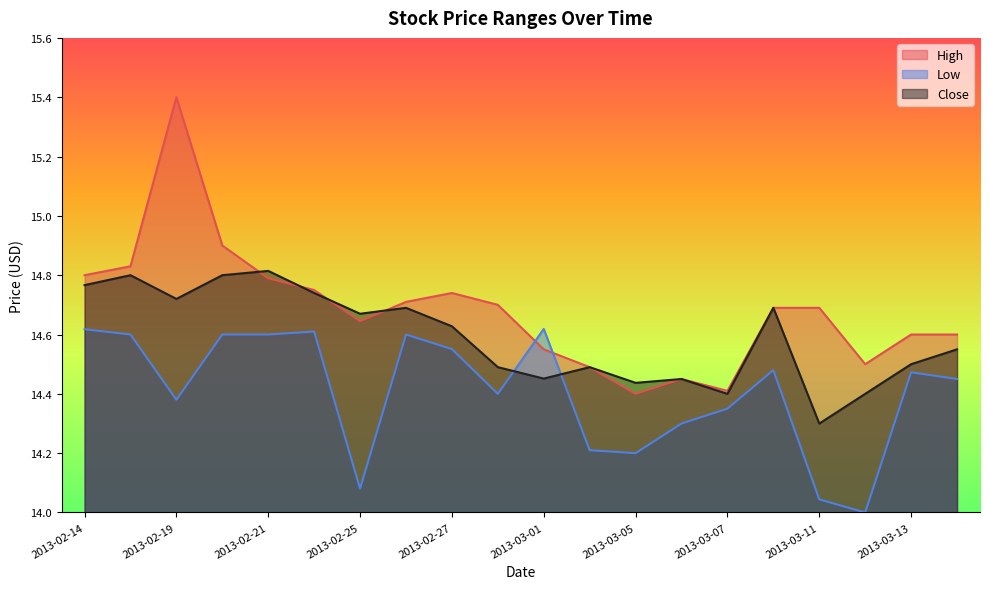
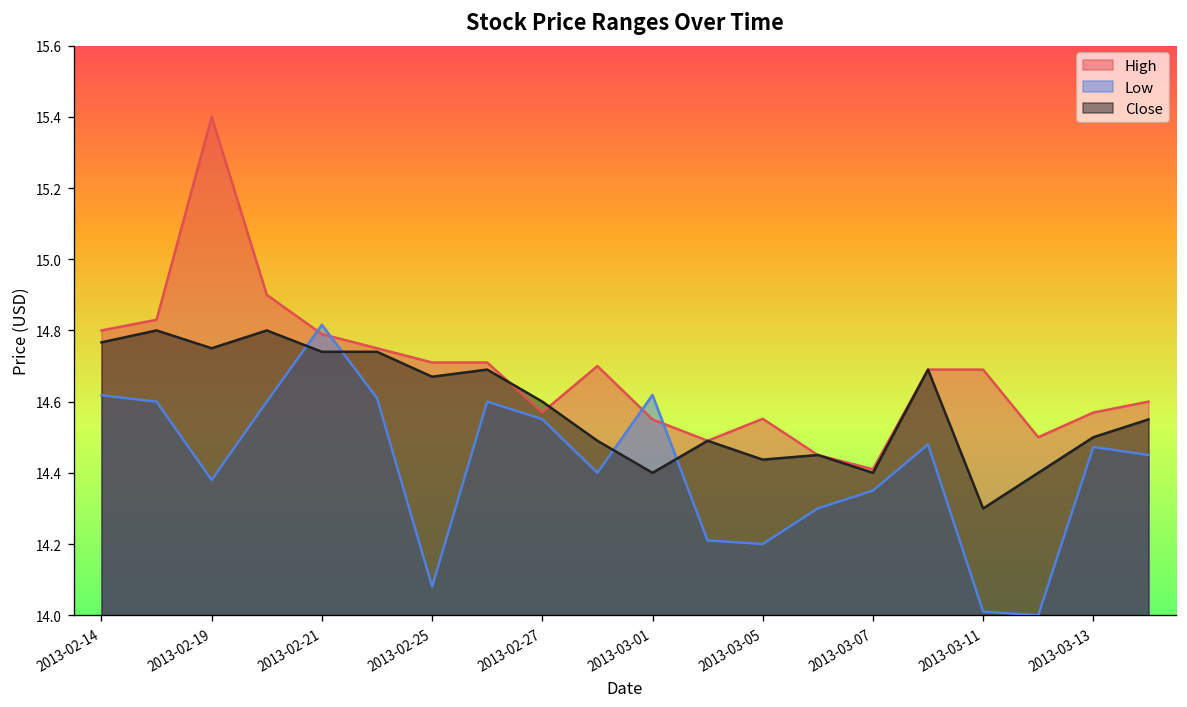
  {
    "High": {
      "2013-02-14": 14.80,
      "2013-02-19": 15.40,
      "2013-02-21": 14.79,
-     "2013-02-25": 14.64,
-     "2013-02-27": 14.74,
+     "2013-02-25": 14.71,
+     "2013-02-27": 14.57,
      "2013-03-01": 14.55,
-     "2013-03-05": 14.40,
+     "2013-03-05": 14.55,
      "2013-03-07": 14.41,
      "2013-03-11": 14.69,
-     "2013-03-13": 14.60
+     "2013-03-13": 14.57
    },
    "Low": {
      "2013-02-14": 14.62,
      "2013-02-19": 14.38,
-     "2013-02-21": 14.60,
+     "2013-02-21": 14.82,
      "2013-02-25": 14.08,
      "2013-02-27": 14.55,
      "2013-03-01": 14.62,
      "2013-03-05": 14.20,
      "2013-03-07": 14.35,
-     "2013-03-11": 14.04,
+     "2013-03-11": 14.01,
      "2013-03-13": 14.47
    },
    "Close": {
      "2013-02-14": 14.77,
-     "2013-02-19": 14.72,
-     "2013-02-21": 14.81,
+     "2013-02-19": 14.75,
+     "2013-02-21": 14.74,
      "2013-02-25": 14.67,
-     "2013-02-27": 14.63,
-     "2013-03-01": 14.45,
+     "2013-02-27": 14.60,
+     "2013-03-01": 14.40,
      "2013-03-05": 14.44,
      "2013-03-07": 14.40,
      "2013-03-11": 14.30,
      "2013-03-13": 14.50
    }
  }
